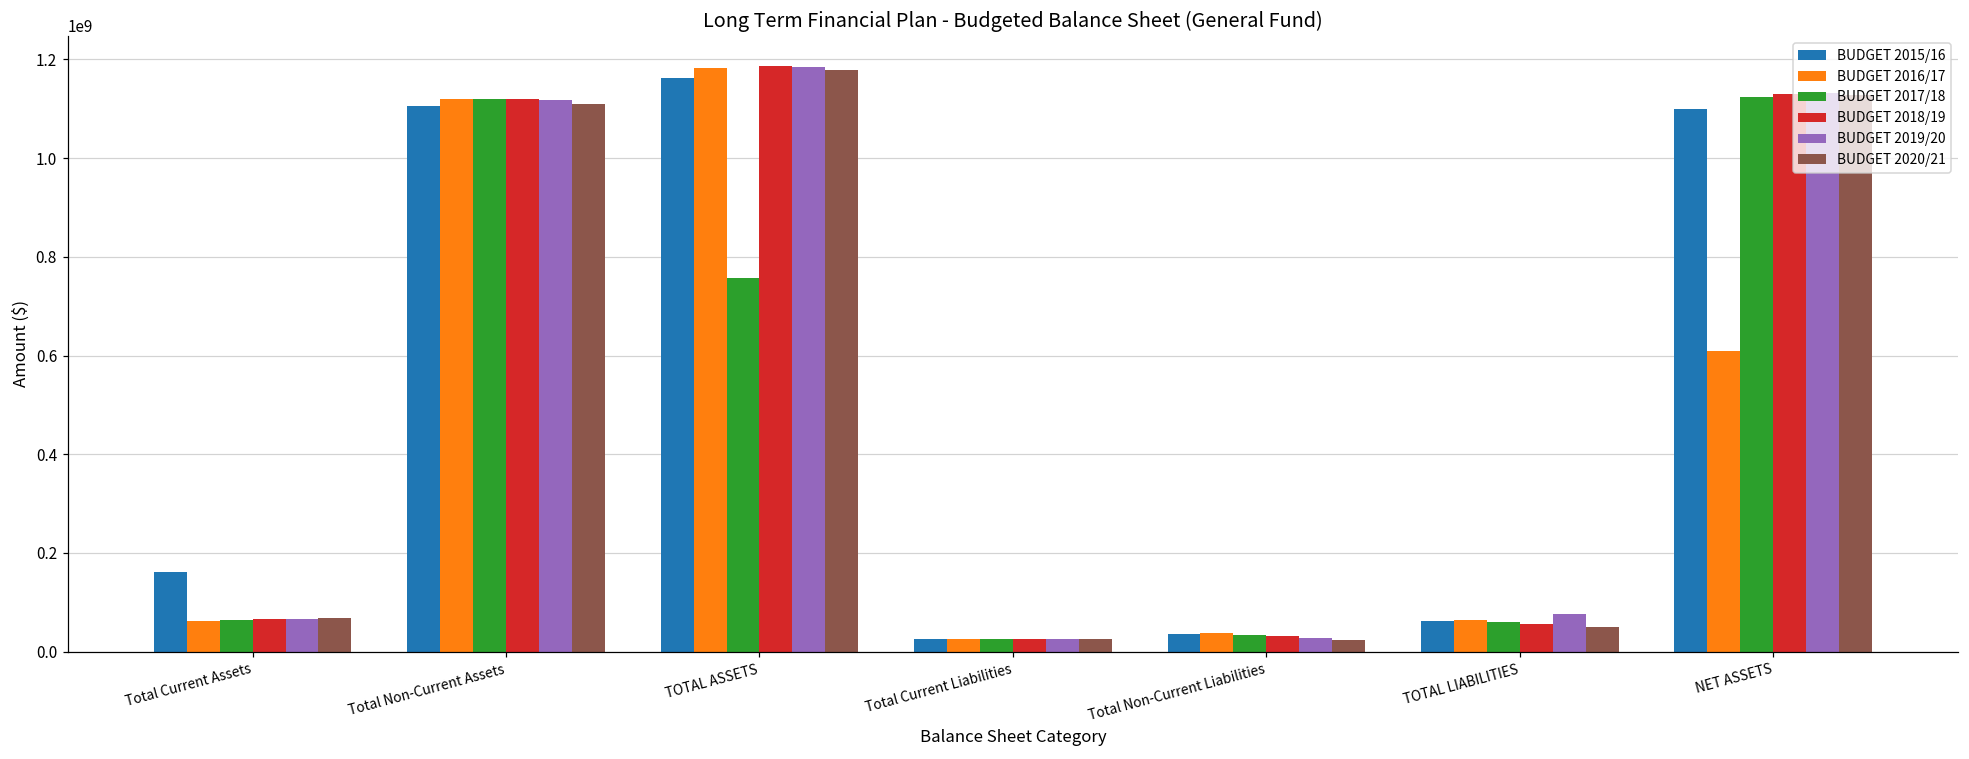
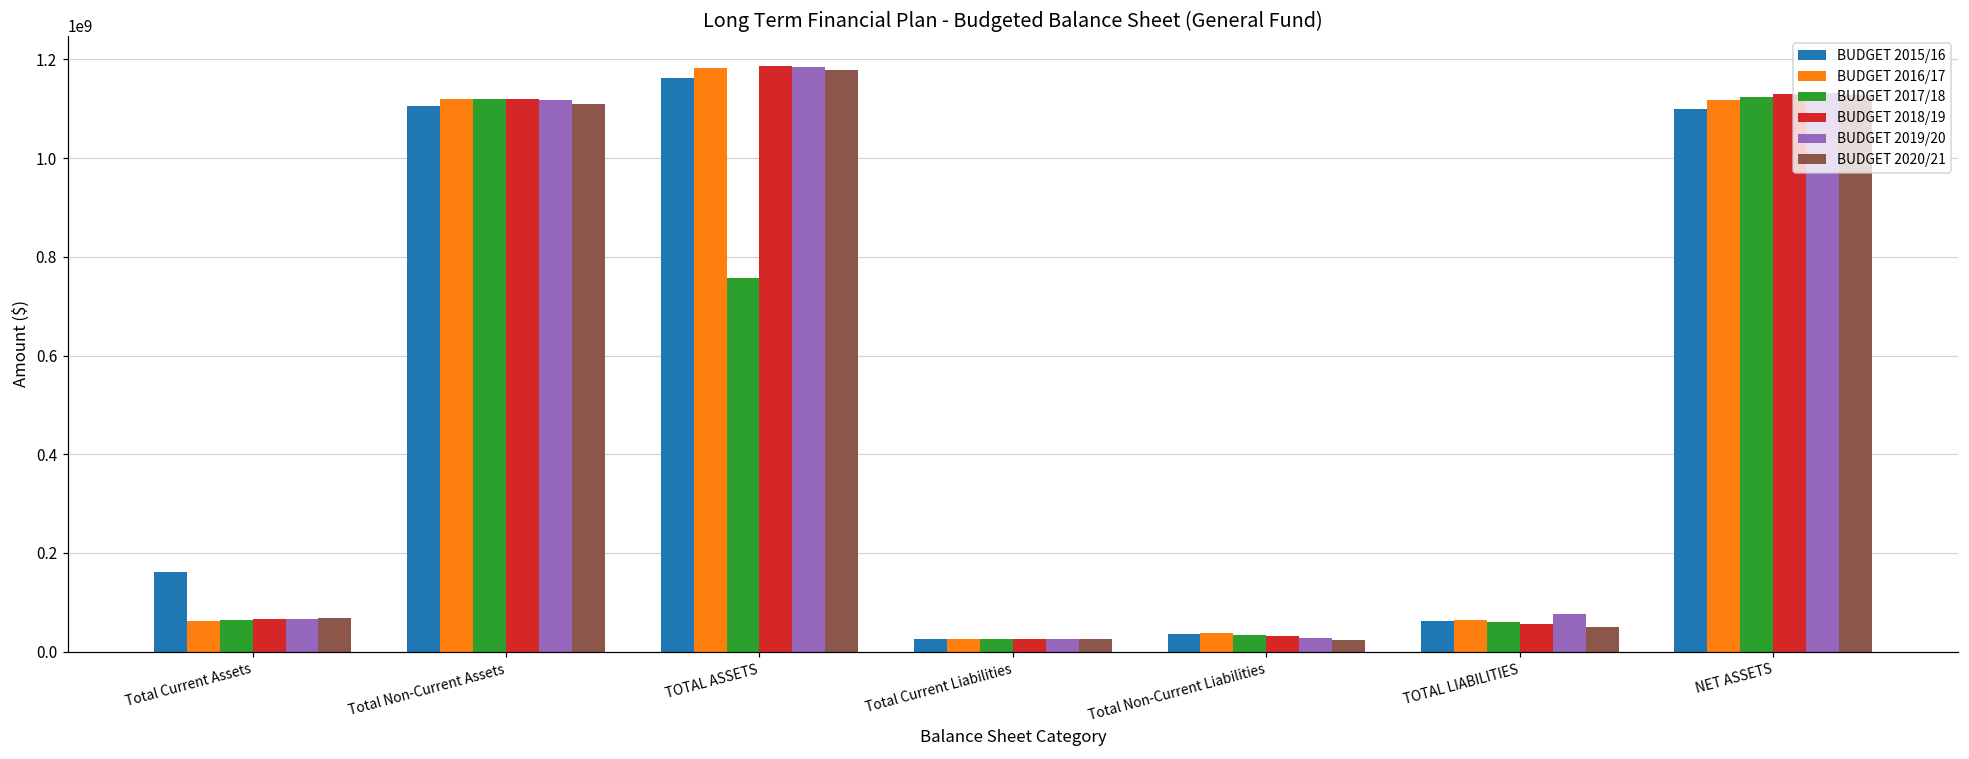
  {
    "BUDGET 2015/16": {
      "Total Current Assets": 160000000,
      "Total Non-Current Assets": 1110000000,
      "TOTAL ASSETS": 1160000000,
      "Total Current Liabilities": 30000000,
      "Total Non-Current Liabilities": 40000000,
      "TOTAL LIABILITIES": 60000000,
      "NET ASSETS": 1100000000
    },
    "BUDGET 2016/17": {
      "Total Current Assets": 60000000,
      "Total Non-Current Assets": 1120000000,
      "TOTAL ASSETS": 1180000000,
      "Total Current Liabilities": 30000000,
      "Total Non-Current Liabilities": 40000000,
      "TOTAL LIABILITIES": 60000000,
-     "NET ASSETS": 610000000
+     "NET ASSETS": 1120000000
    },
    "BUDGET 2017/18": {
      "Total Current Assets": 60000000,
      "Total Non-Current Assets": 1120000000,
      "TOTAL ASSETS": 760000000,
      "Total Current Liabilities": 20000000,
      "Total Non-Current Liabilities": 30000000,
      "TOTAL LIABILITIES": 60000000,
      "NET ASSETS": 1120000000
    },
    "BUDGET 2018/19": {
      "Total Current Assets": 70000000,
      "Total Non-Current Assets": 1120000000,
      "TOTAL ASSETS": 1190000000,
      "Total Current Liabilities": 30000000,
      "Total Non-Current Liabilities": 30000000,
      "TOTAL LIABILITIES": 60000000,
      "NET ASSETS": 1130000000
    },
    "BUDGET 2019/20": {
      "Total Current Assets": 70000000,
      "Total Non-Current Assets": 1120000000,
      "TOTAL ASSETS": 1180000000,
      "Total Current Liabilities": 30000000,
      "Total Non-Current Liabilities": 30000000,
      "TOTAL LIABILITIES": 80000000
    },
    "BUDGET 2020/21": {
      "Total Current Assets": 70000000,
      "Total Non-Current Assets": 1110000000,
      "TOTAL ASSETS": 1180000000,
      "Total Current Liabilities": 30000000,
      "Total Non-Current Liabilities": 20000000,
      "TOTAL LIABILITIES": 50000000
    }
  }
